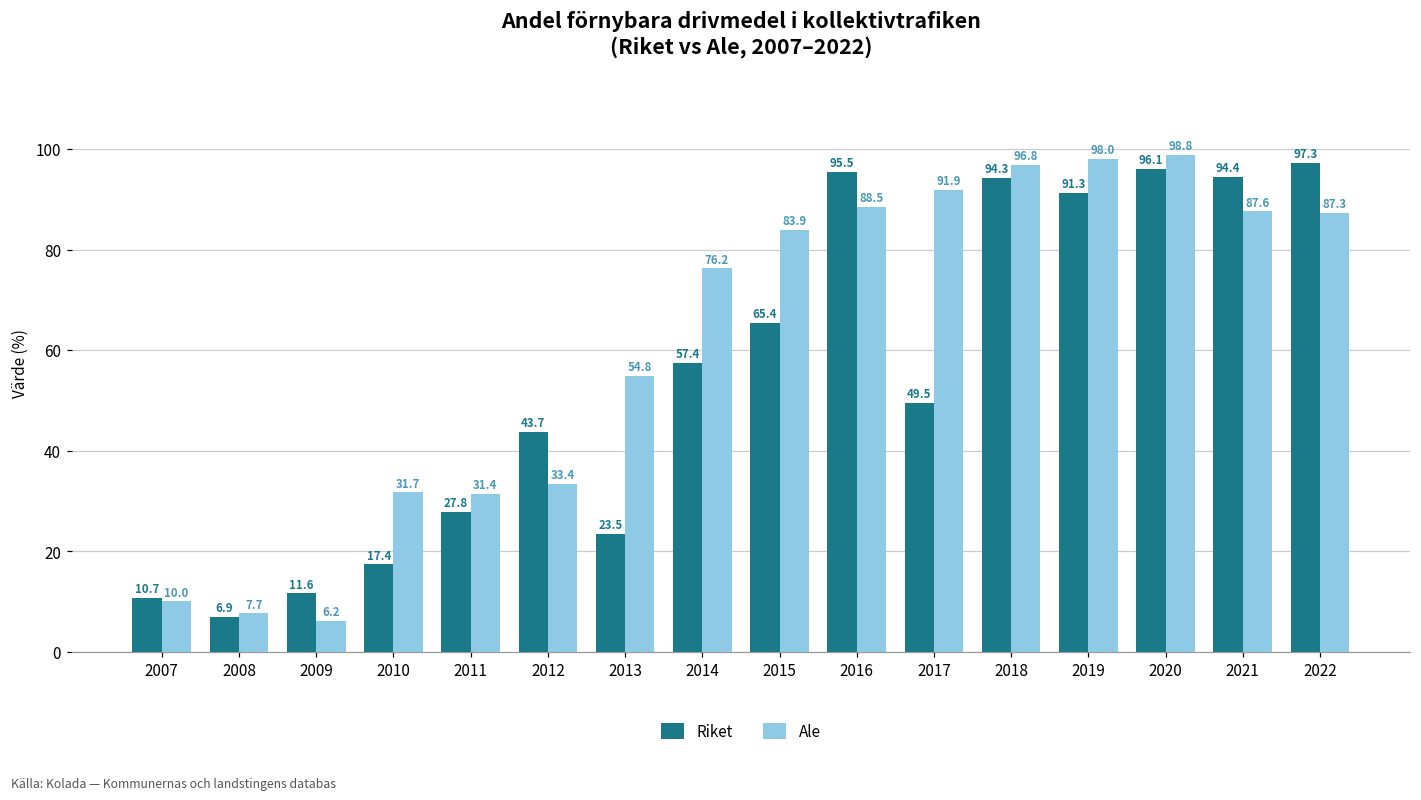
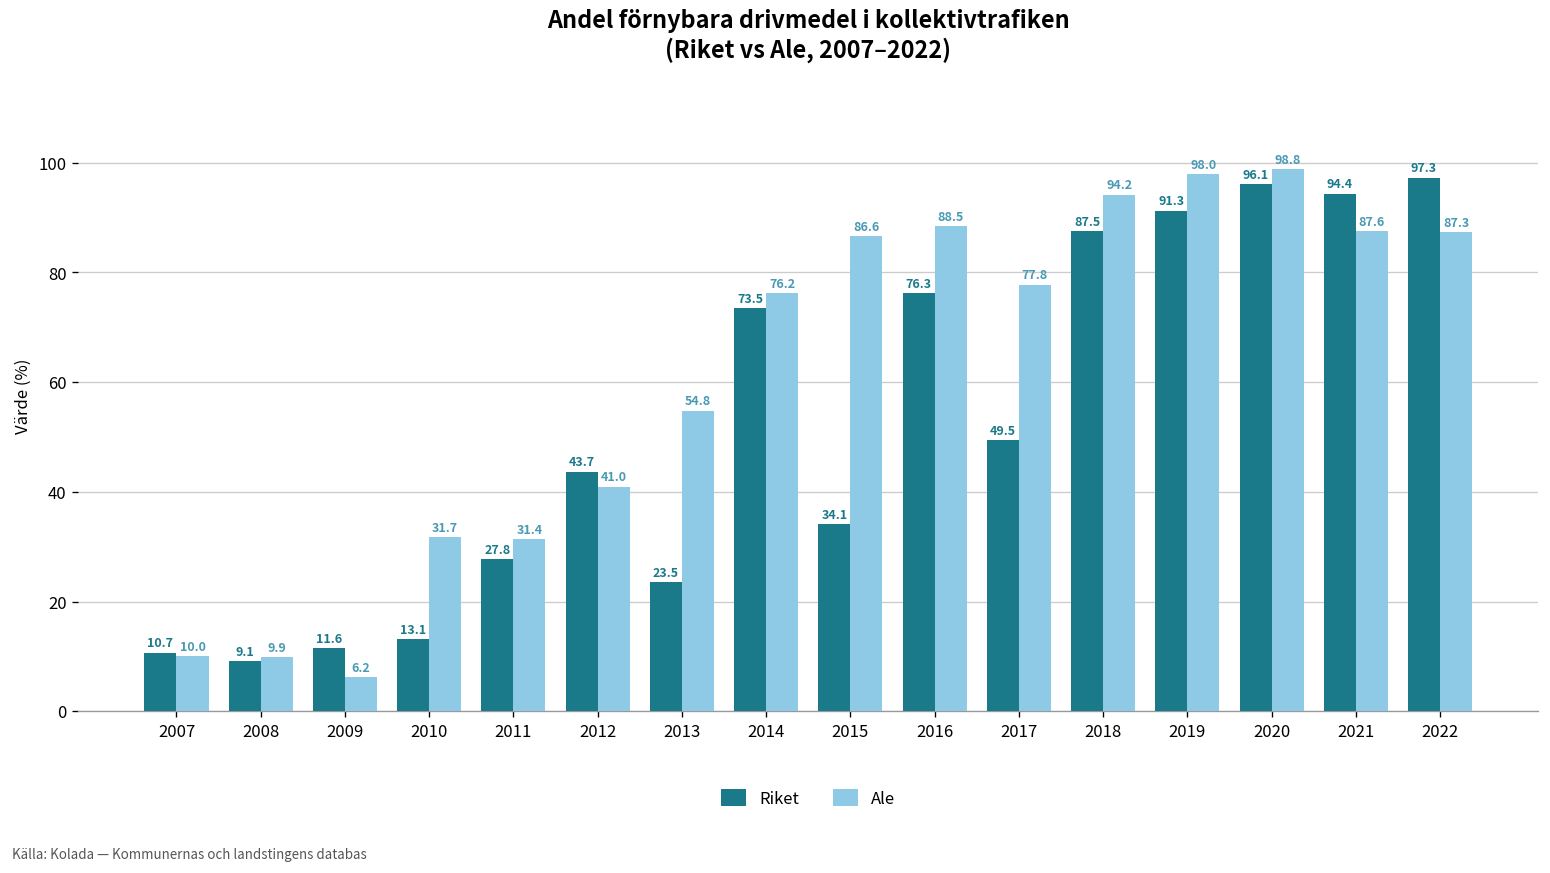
  {
    "Riket": {
      "2007": 10.7,
-     "2008": 6.9,
+     "2008": 9.1,
      "2009": 11.6,
-     "2010": 17.4,
+     "2010": 13.1,
      "2011": 27.8,
      "2012": 43.7,
      "2013": 23.5,
-     "2014": 57.4,
-     "2015": 65.4,
-     "2016": 95.5,
+     "2014": 73.5,
+     "2015": 34.1,
+     "2016": 76.3,
      "2017": 49.5,
-     "2018": 94.3,
+     "2018": 87.5,
      "2019": 91.3,
      "2020": 96.1,
      "2021": 94.4,
      "2022": 97.3
    },
    "Ale": {
      "2007": 10.0,
-     "2008": 7.7,
+     "2008": 9.9,
      "2009": 6.2,
      "2010": 31.7,
      "2011": 31.4,
-     "2012": 33.4,
+     "2012": 41.0,
      "2013": 54.8,
      "2014": 76.2,
-     "2015": 83.9,
+     "2015": 86.6,
      "2016": 88.5,
-     "2017": 91.9,
-     "2018": 96.8,
+     "2017": 77.8,
+     "2018": 94.2,
      "2019": 98.0,
      "2020": 98.8,
      "2021": 87.6,
      "2022": 87.3
    }
  }
